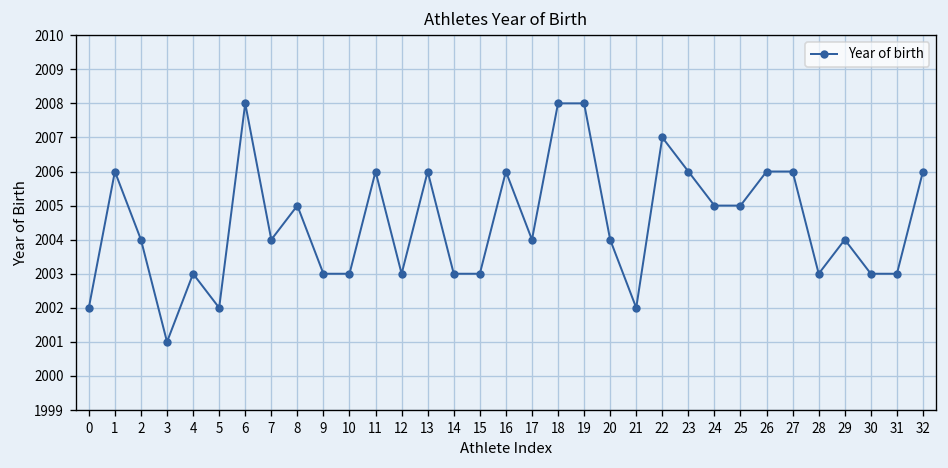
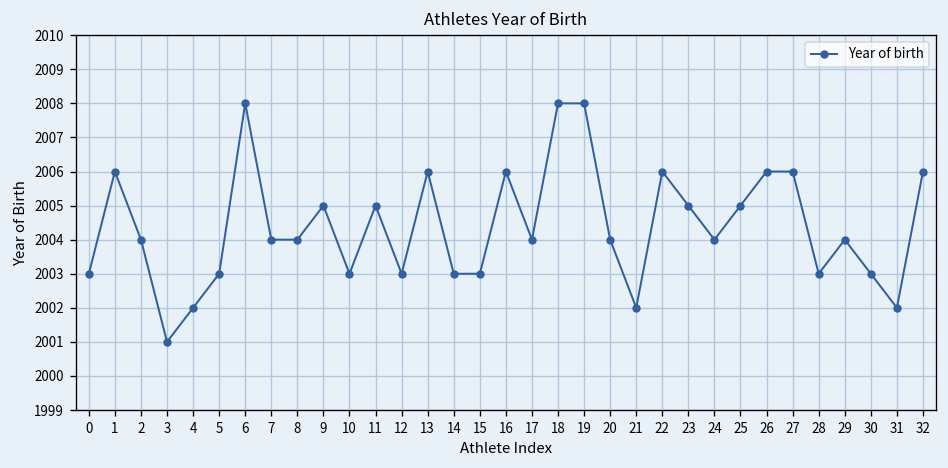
  {
-   "0": 2002,
+   "0": 2003,
    "1": 2006,
    "2": 2004,
    "3": 2001,
-   "4": 2003,
-   "5": 2002,
+   "4": 2002,
+   "5": 2003,
    "6": 2008,
    "7": 2004,
-   "8": 2005,
-   "9": 2003,
+   "8": 2004,
+   "9": 2005,
    "10": 2003,
-   "11": 2006,
+   "11": 2005,
    "12": 2003,
    "13": 2006,
    "14": 2003,
    "15": 2003,
    "16": 2006,
    "17": 2004,
    "18": 2008,
    "19": 2008,
    "20": 2004,
    "21": 2002,
-   "22": 2007,
-   "23": 2006,
-   "24": 2005,
+   "22": 2006,
+   "23": 2005,
+   "24": 2004,
    "25": 2005,
    "26": 2006,
    "27": 2006,
    "28": 2003,
    "29": 2004,
    "30": 2003,
-   "31": 2003,
+   "31": 2002,
    "32": 2006
  }
